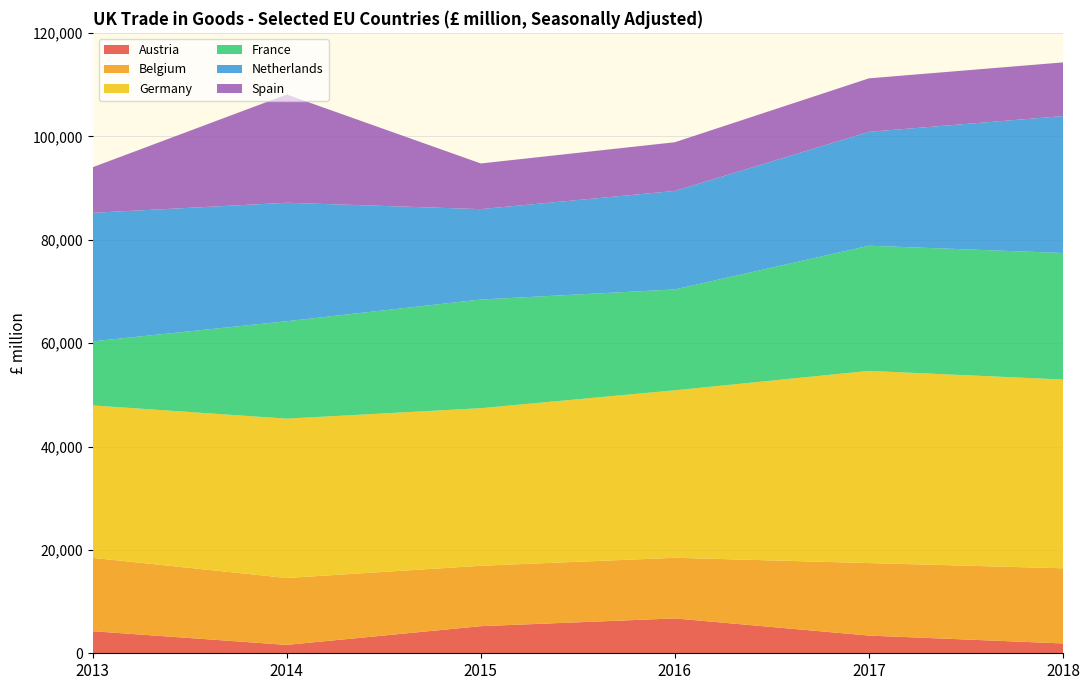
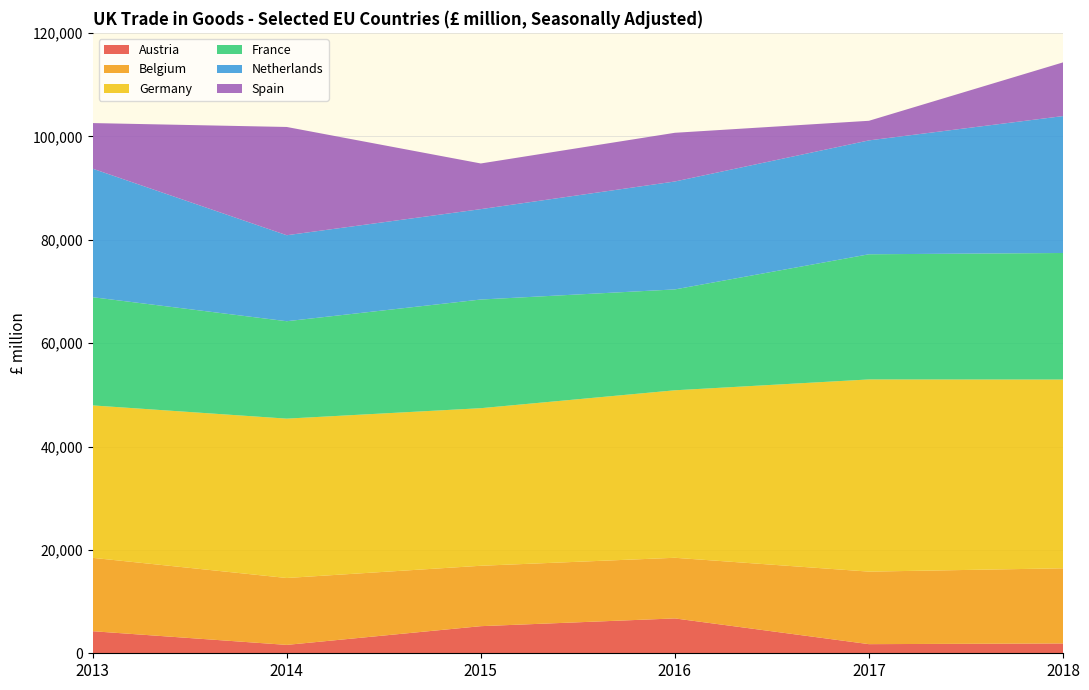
  {
    "Austria": {
      "2013": "4,000",
      "2014": "2,000",
      "2015": "5,000",
      "2016": "7,000",
-     "2017": "3,000",
+     "2017": "2,000",
      "2018": "2,000"
    },
    "France": {
-     "2013": "12,000",
+     "2013": "21,000",
      "2014": "19,000",
      "2015": "21,000",
      "2016": "20,000",
      "2017": "24,000",
      "2018": "24,000"
    },
    "Netherlands": {
      "2013": "25,000",
-     "2014": "23,000",
+     "2014": "17,000",
      "2015": "17,000",
-     "2016": "19,000",
+     "2016": "21,000",
      "2017": "22,000",
      "2018": "26,000"
    },
    "Spain": {
      "2013": "9,000",
      "2015": "9,000",
      "2016": "9,000",
-     "2017": "10,000",
+     "2017": "4,000",
      "2018": "10,000"
    }
  }
